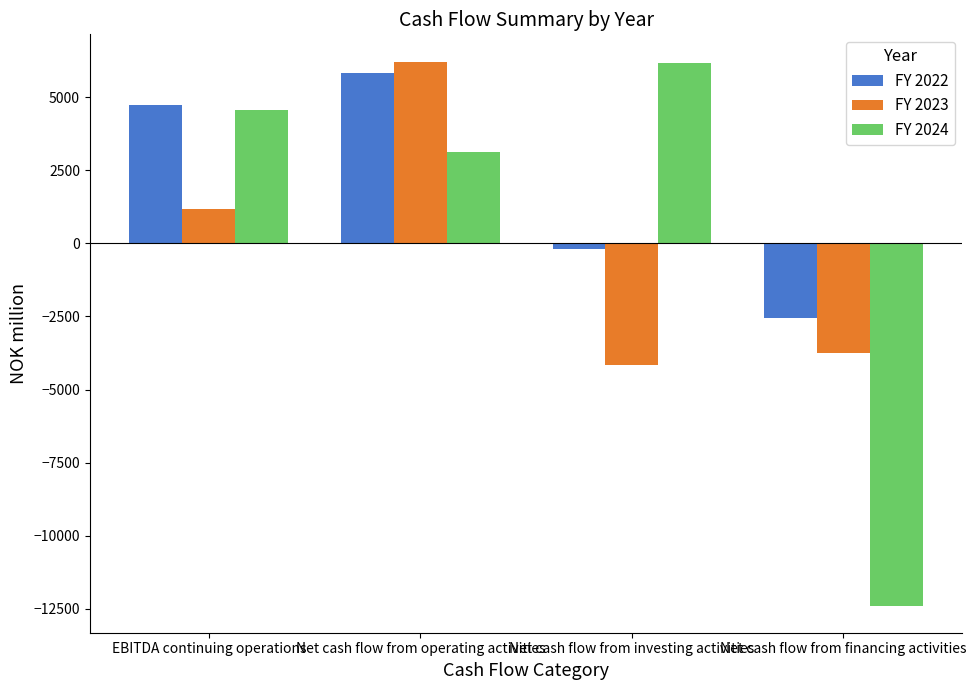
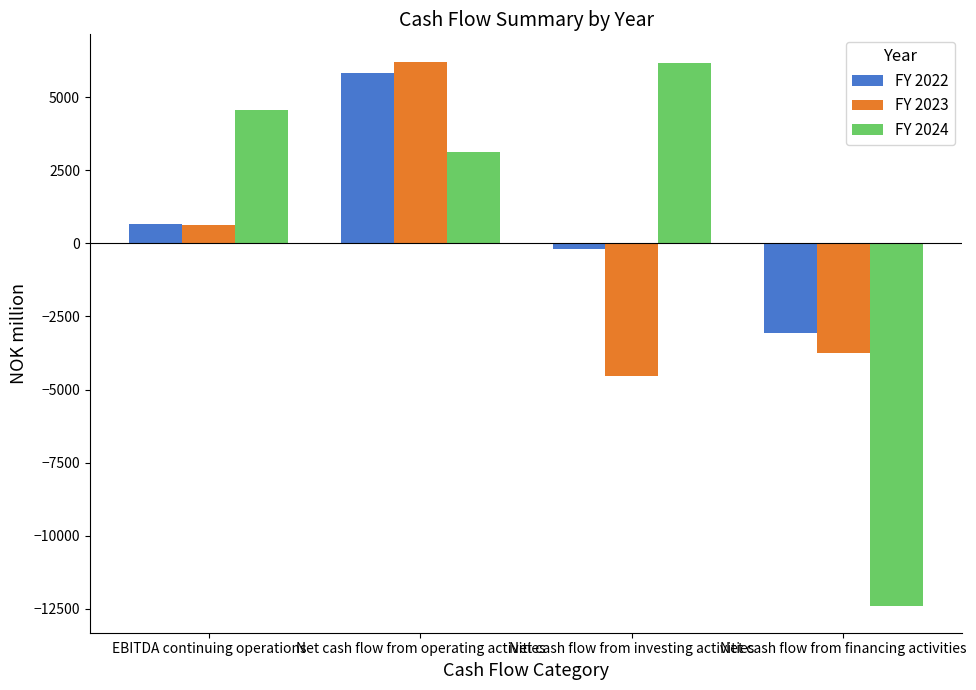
  {
    "FY 2022": {
-     "EBITDA continuing operations": 4700,
+     "EBITDA continuing operations": 600,
      "Net cash flow from operating activities": 5800,
      "Net cash flow from investing activities": -200,
-     "Net cash flow from financing activities": -2600
+     "Net cash flow from financing activities": -3100
    },
    "FY 2023": {
-     "EBITDA continuing operations": 1200,
+     "EBITDA continuing operations": 600,
      "Net cash flow from operating activities": 6200,
-     "Net cash flow from investing activities": -4100,
+     "Net cash flow from investing activities": -4500,
      "Net cash flow from financing activities": -3800
    },
    "FY 2024": {
      "EBITDA continuing operations": 4600,
      "Net cash flow from operating activities": 3100,
      "Net cash flow from investing activities": 6200,
      "Net cash flow from financing activities": -12400
    }
  }
